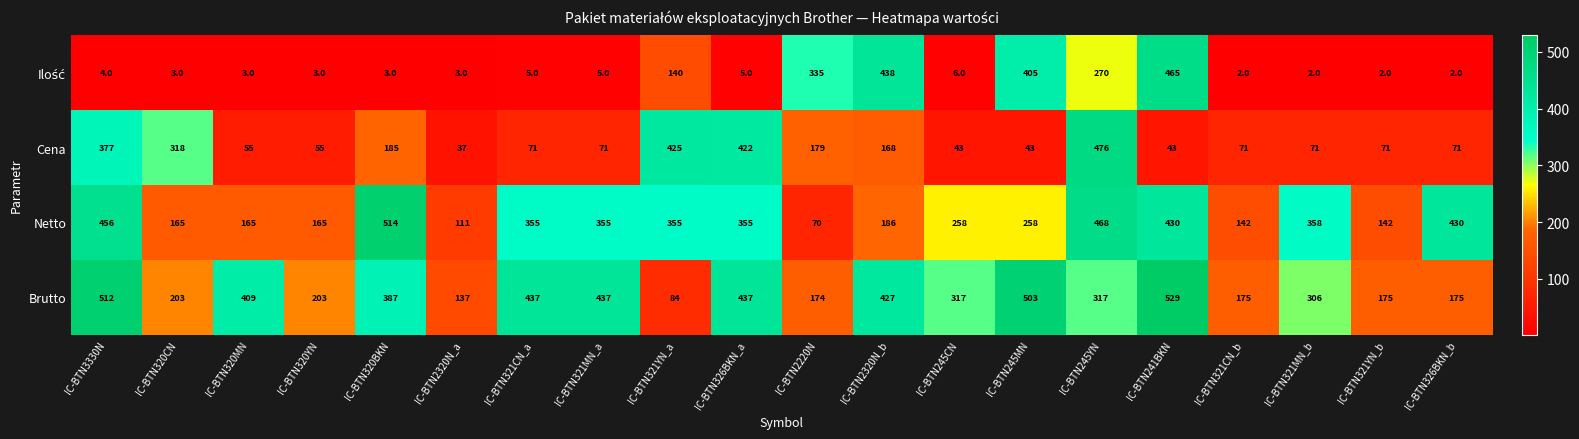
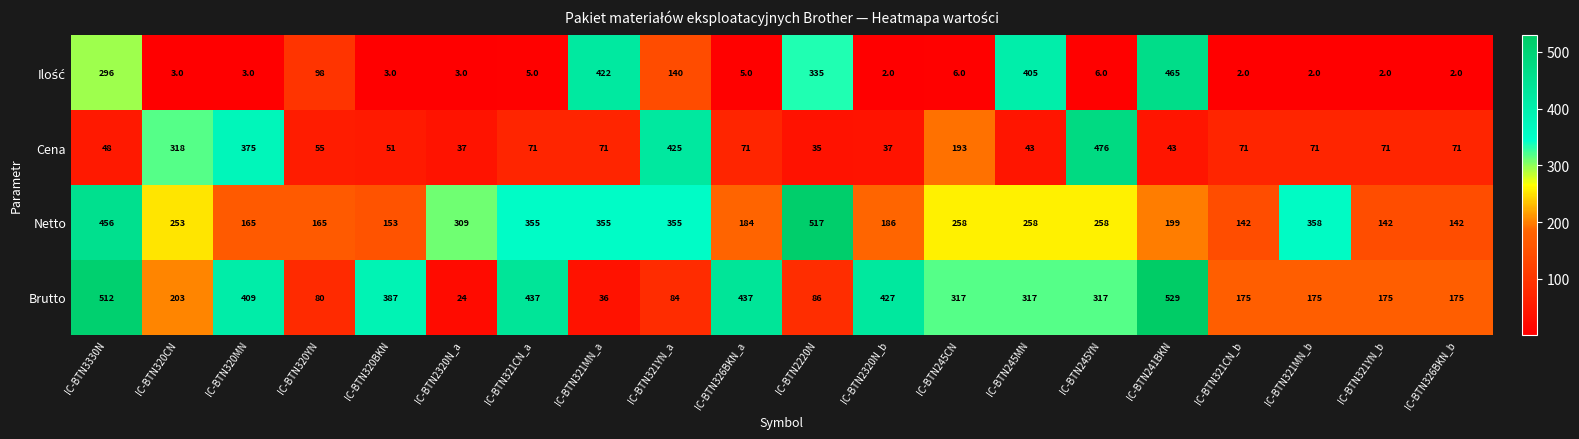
  {
    "Ilość": {
-     "IC-BTN3330N": 4.0,
+     "IC-BTN3330N": 296,
      "IC-BTN320CN": 3.0,
      "IC-BTN320MN": 3.0,
-     "IC-BTN320YN": 3.0,
+     "IC-BTN320YN": 98,
      "IC-BTN320BKN": 3.0,
      "IC-BTN2320N_a": 3.0,
      "IC-BTN321CN_a": 5.0,
-     "IC-BTN321MN_a": 5.0,
+     "IC-BTN321MN_a": 422,
      "IC-BTN321YN_a": 140,
      "IC-BTN326BKN_a": 5.0,
      "IC-BTN2220N": 335,
-     "IC-BTN2320N_b": 438,
+     "IC-BTN2320N_b": 2.0,
      "IC-BTN245CN": 6.0,
      "IC-BTN245MN": 405,
-     "IC-BTN245YN": 270,
+     "IC-BTN245YN": 6.0,
      "IC-BTN241BKN": 465,
      "IC-BTN321CN_b": 2.0,
      "IC-BTN321MN_b": 2.0,
      "IC-BTN321YN_b": 2.0,
      "IC-BTN326BKN_b": 2.0
    },
    "Cena": {
-     "IC-BTN3330N": 377,
+     "IC-BTN3330N": 48,
      "IC-BTN320CN": 318,
-     "IC-BTN320MN": 55,
+     "IC-BTN320MN": 375,
      "IC-BTN320YN": 55,
-     "IC-BTN320BKN": 185,
+     "IC-BTN320BKN": 51,
      "IC-BTN2320N_a": 37,
      "IC-BTN321CN_a": 71,
      "IC-BTN321MN_a": 71,
      "IC-BTN321YN_a": 425,
-     "IC-BTN326BKN_a": 422,
-     "IC-BTN2220N": 179,
-     "IC-BTN2320N_b": 168,
-     "IC-BTN245CN": 43,
+     "IC-BTN326BKN_a": 71,
+     "IC-BTN2220N": 35,
+     "IC-BTN2320N_b": 37,
+     "IC-BTN245CN": 193,
      "IC-BTN245MN": 43,
      "IC-BTN245YN": 476,
      "IC-BTN241BKN": 43,
      "IC-BTN321CN_b": 71,
      "IC-BTN321MN_b": 71,
      "IC-BTN321YN_b": 71,
      "IC-BTN326BKN_b": 71
    },
    "Netto": {
      "IC-BTN3330N": 456,
-     "IC-BTN320CN": 165,
+     "IC-BTN320CN": 253,
      "IC-BTN320MN": 165,
      "IC-BTN320YN": 165,
-     "IC-BTN320BKN": 514,
-     "IC-BTN2320N_a": 111,
+     "IC-BTN320BKN": 153,
+     "IC-BTN2320N_a": 309,
      "IC-BTN321CN_a": 355,
      "IC-BTN321MN_a": 355,
      "IC-BTN321YN_a": 355,
-     "IC-BTN326BKN_a": 355,
-     "IC-BTN2220N": 70,
+     "IC-BTN326BKN_a": 184,
+     "IC-BTN2220N": 517,
      "IC-BTN2320N_b": 186,
      "IC-BTN245CN": 258,
      "IC-BTN245MN": 258,
-     "IC-BTN245YN": 468,
-     "IC-BTN241BKN": 430,
+     "IC-BTN245YN": 258,
+     "IC-BTN241BKN": 199,
      "IC-BTN321CN_b": 142,
      "IC-BTN321MN_b": 358,
      "IC-BTN321YN_b": 142,
-     "IC-BTN326BKN_b": 430
+     "IC-BTN326BKN_b": 142
    },
    "Brutto": {
      "IC-BTN3330N": 512,
      "IC-BTN320CN": 203,
      "IC-BTN320MN": 409,
-     "IC-BTN320YN": 203,
+     "IC-BTN320YN": 80,
      "IC-BTN320BKN": 387,
-     "IC-BTN2320N_a": 137,
+     "IC-BTN2320N_a": 24,
      "IC-BTN321CN_a": 437,
-     "IC-BTN321MN_a": 437,
+     "IC-BTN321MN_a": 36,
      "IC-BTN321YN_a": 84,
      "IC-BTN326BKN_a": 437,
-     "IC-BTN2220N": 174,
+     "IC-BTN2220N": 86,
      "IC-BTN2320N_b": 427,
      "IC-BTN245CN": 317,
-     "IC-BTN245MN": 503,
+     "IC-BTN245MN": 317,
      "IC-BTN245YN": 317,
      "IC-BTN241BKN": 529,
      "IC-BTN321CN_b": 175,
-     "IC-BTN321MN_b": 306,
+     "IC-BTN321MN_b": 175,
      "IC-BTN321YN_b": 175,
      "IC-BTN326BKN_b": 175
    }
  }
